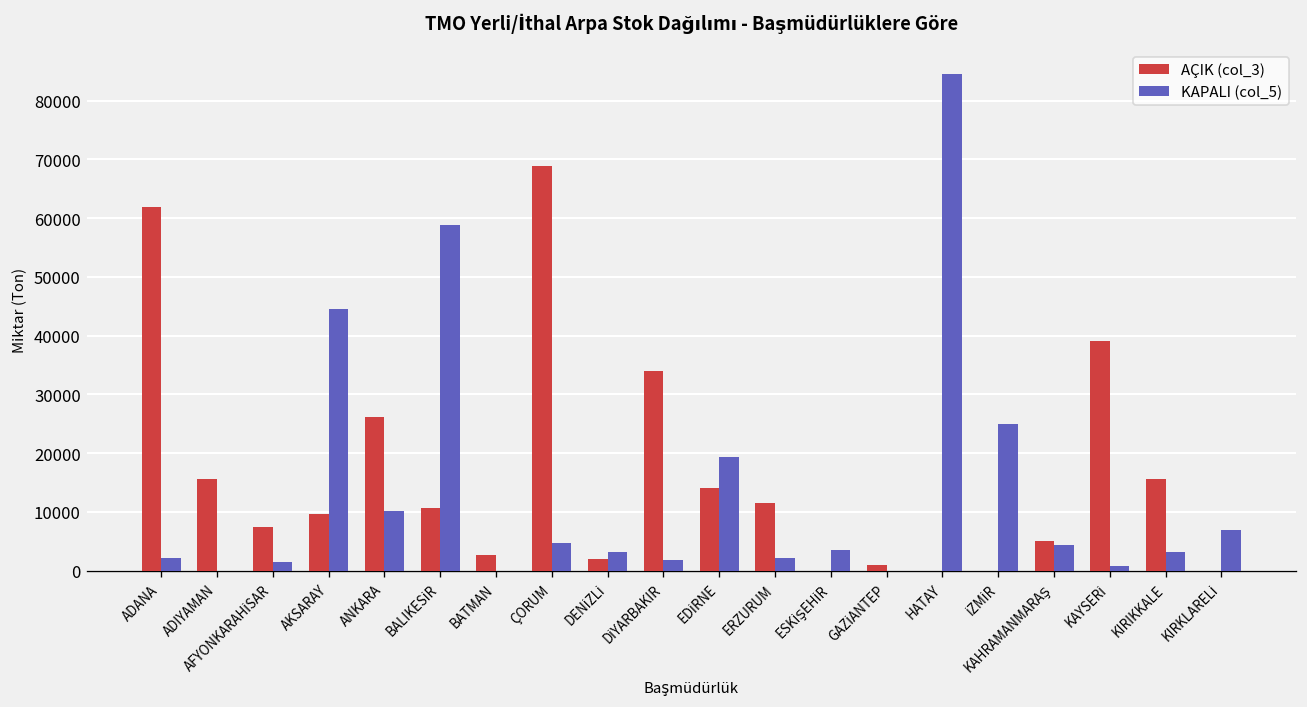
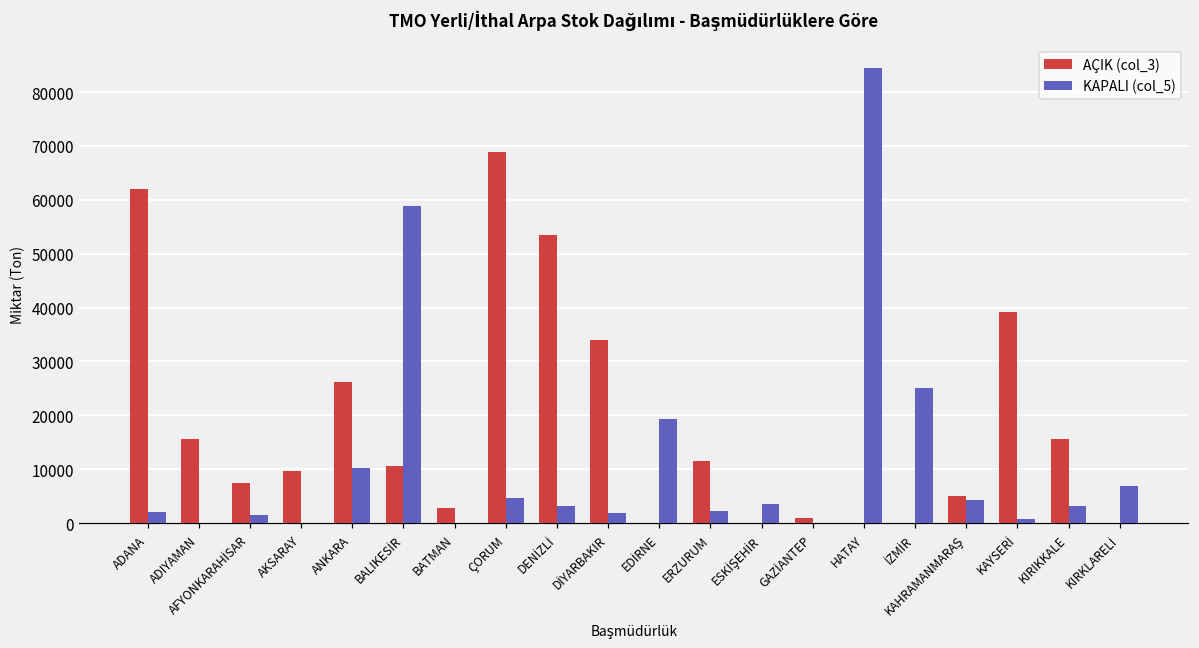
  {
    "AÇIK (col_3)": {
      "ADANA": 62000,
      "ADIYAMAN": 16000,
      "AFYONKARAHİSAR": 7000,
      "AKSARAY": 10000,
      "ANKARA": 26000,
      "BALIKESİR": 11000,
      "BATMAN": 3000,
      "ÇORUM": 69000,
-     "DENİZLİ": 2000,
+     "DENİZLİ": 53000,
      "DİYARBAKIR": 34000,
-     "EDİRNE": 14000,
+     "EDİRNE": 0,
      "ERZURUM": 12000,
      "ESKİŞEHİR": 0,
      "GAZİANTEP": 1000,
      "HATAY": 0,
      "İZMİR": 0,
      "KAHRAMANMARAŞ": 5000,
      "KAYSERİ": 39000,
      "KIRIKKALE": 16000,
      "KIRKLARELİ": 0
    },
    "KAPALI (col_5)": {
      "ADANA": 2000,
      "ADIYAMAN": 0,
      "AFYONKARAHİSAR": 2000,
-     "AKSARAY": 45000,
+     "AKSARAY": 0,
      "ANKARA": 10000,
      "BALIKESİR": 59000,
      "BATMAN": 0,
      "ÇORUM": 5000,
      "DENİZLİ": 3000,
      "DİYARBAKIR": 2000,
      "EDİRNE": 19000,
      "ERZURUM": 2000,
      "ESKİŞEHİR": 4000,
      "GAZİANTEP": 0,
      "HATAY": 85000,
      "İZMİR": 25000,
      "KAHRAMANMARAŞ": 4000,
      "KAYSERİ": 1000,
      "KIRIKKALE": 3000,
      "KIRKLARELİ": 7000
    }
  }
